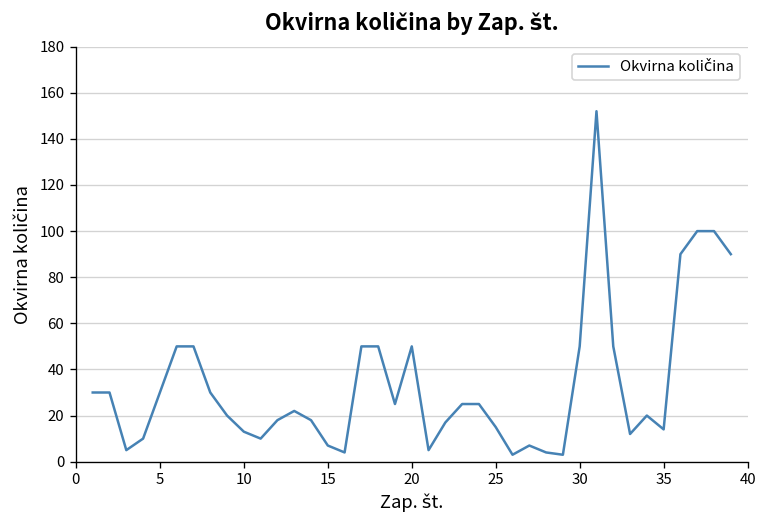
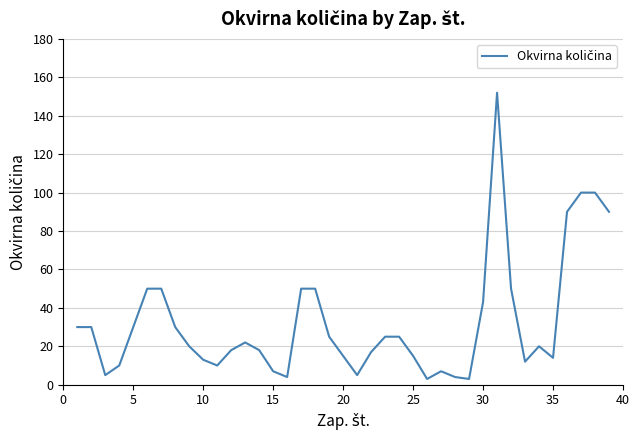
  {
    "5": 30,
    "10": 13,
    "15": 7,
-   "20": 50,
+   "20": 15,
    "25": 15,
-   "30": 50,
+   "30": 43,
    "35": 14
  }
